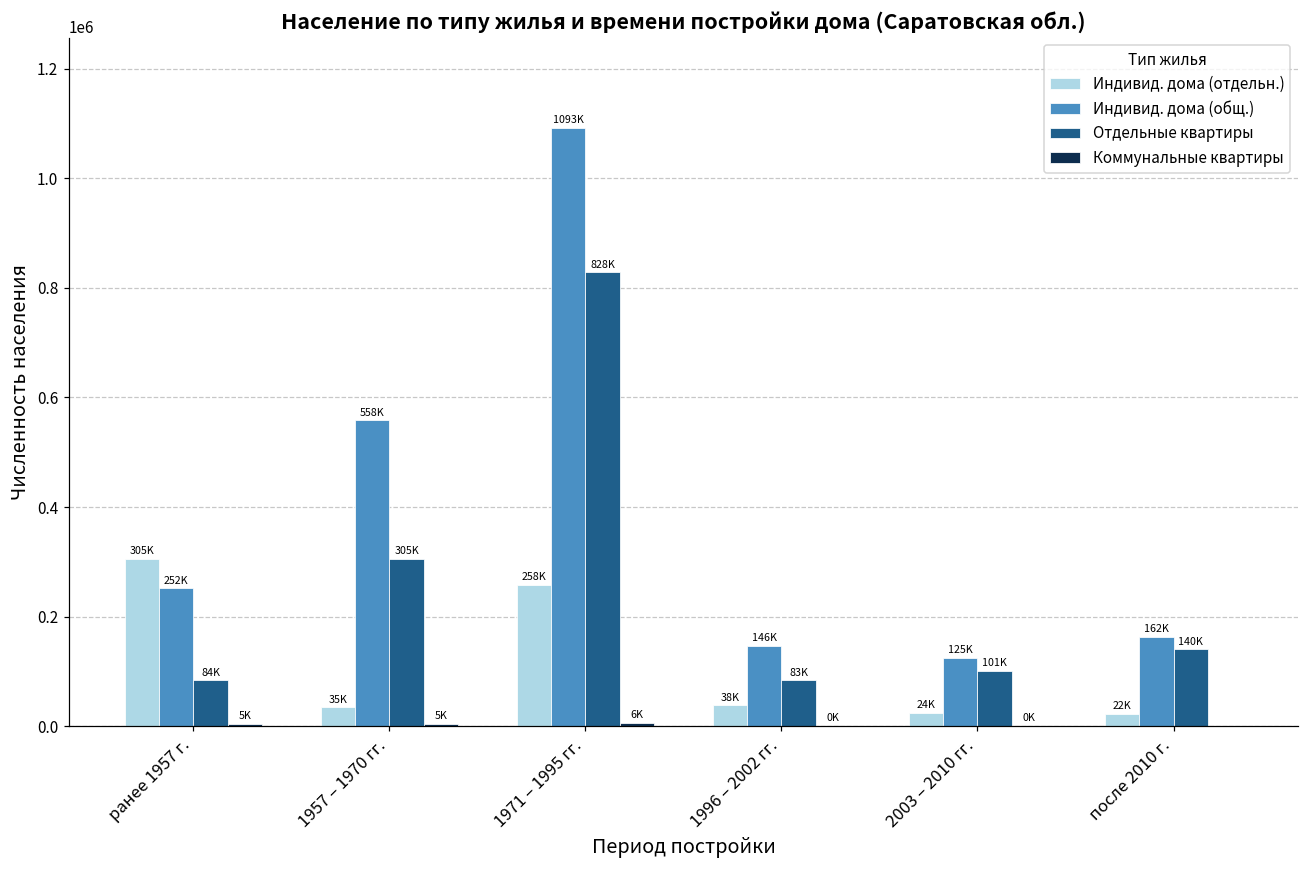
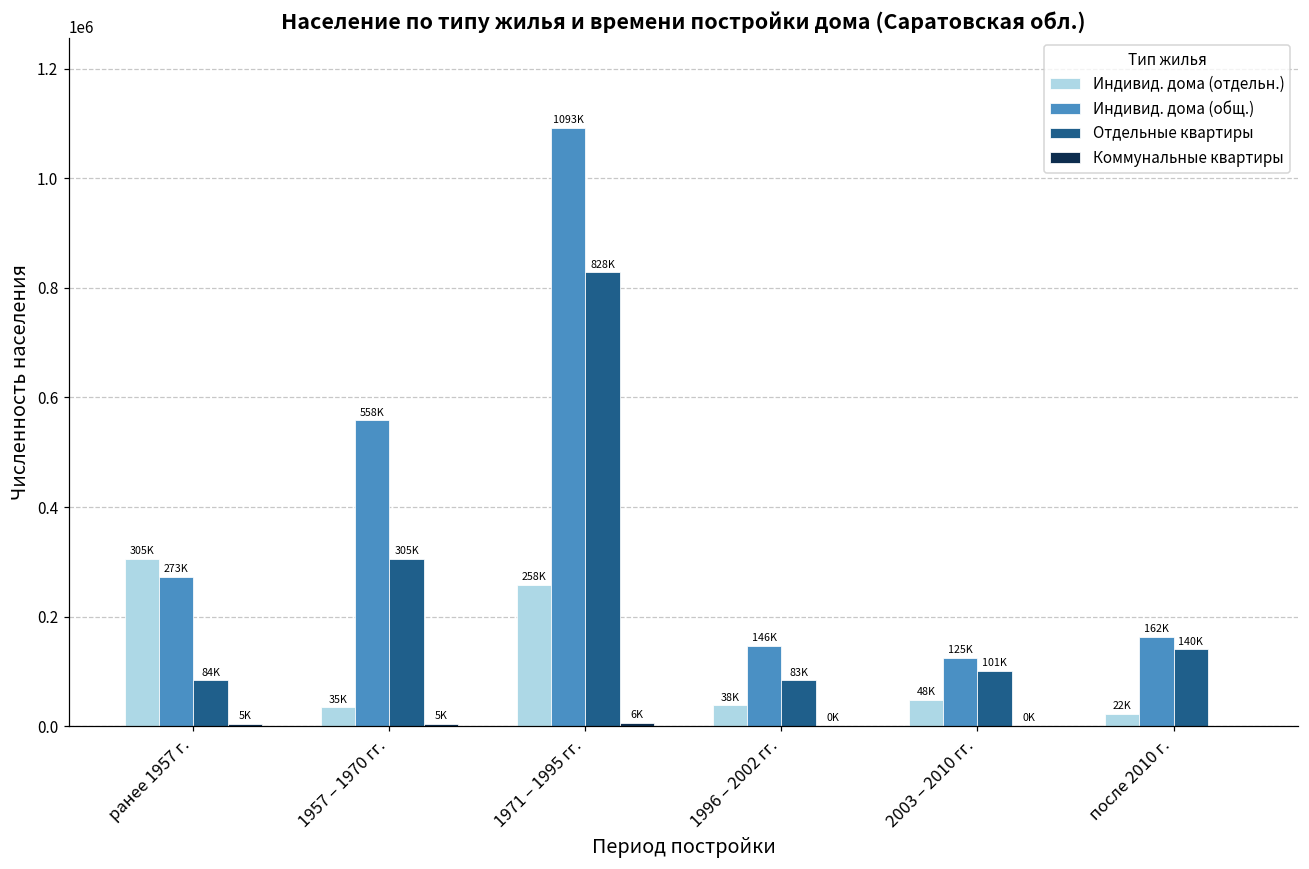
  {
    "Индивид. дома (отдельн.)": {
      "ранее 1957 г.": "305K",
      "1957 – 1970 гг.": "35K",
      "1971 – 1995 гг.": "258K",
      "1996 – 2002 гг.": "38K",
-     "2003 – 2010 гг.": "24K",
+     "2003 – 2010 гг.": "48K",
      "после 2010 г.": "22K"
    },
    "Индивид. дома (общ.)": {
-     "ранее 1957 г.": "252K",
+     "ранее 1957 г.": "273K",
      "1957 – 1970 гг.": "558K",
      "1971 – 1995 гг.": "1093K",
      "1996 – 2002 гг.": "146K",
      "2003 – 2010 гг.": "125K",
      "после 2010 г.": "162K"
    },
    "Отдельные квартиры": {
      "ранее 1957 г.": "84K",
      "1957 – 1970 гг.": "305K",
      "1971 – 1995 гг.": "828K",
      "1996 – 2002 гг.": "83K",
      "2003 – 2010 гг.": "101K",
      "после 2010 г.": "140K"
    },
    "Коммунальные квартиры": {
      "ранее 1957 г.": "5K",
      "1957 – 1970 гг.": "5K",
      "1971 – 1995 гг.": "6K"
    }
  }
